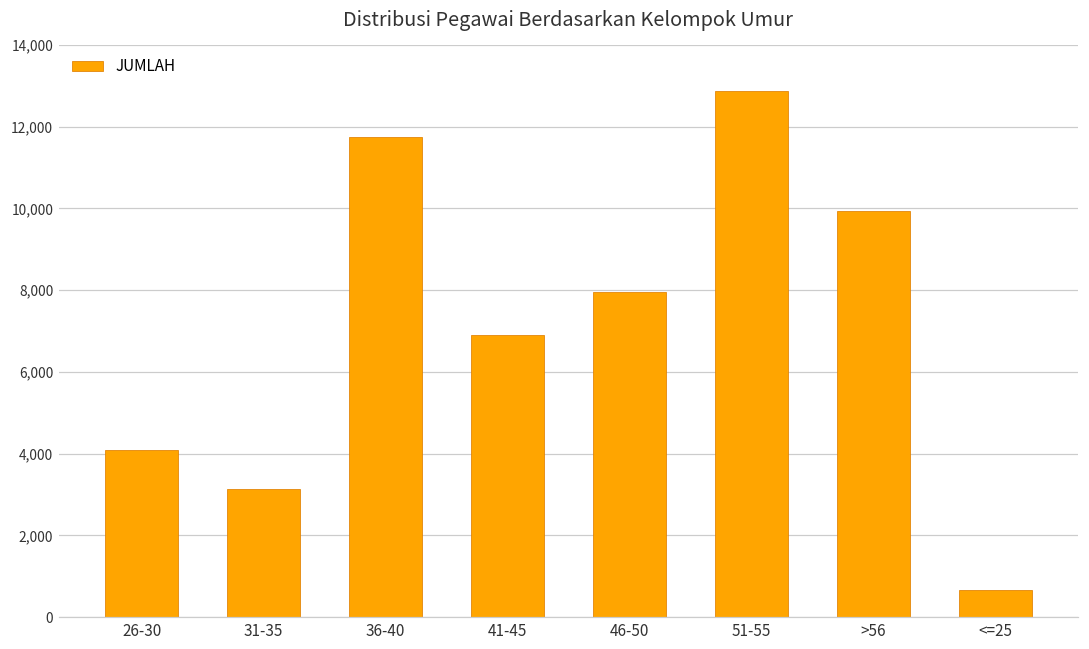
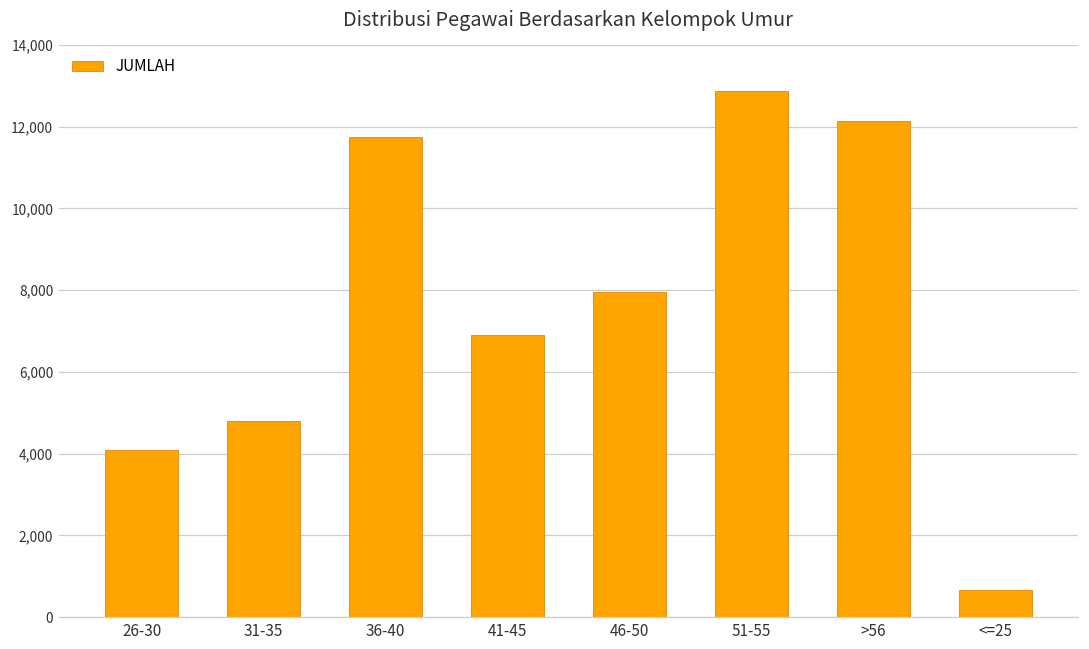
  {
    "26-30": "4,100",
-   "31-35": "3,100",
+   "31-35": "4,800",
    "36-40": "11,800",
    "41-45": "6,900",
    "46-50": "7,900",
    "51-55": "12,900",
-   ">56": "9,900",
+   ">56": "12,100",
    "<=25": "700"
  }
